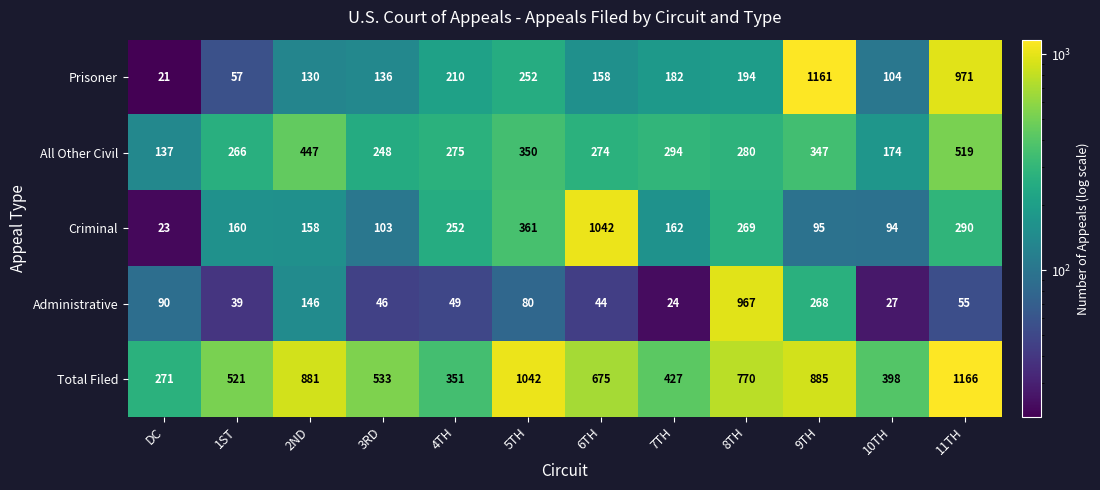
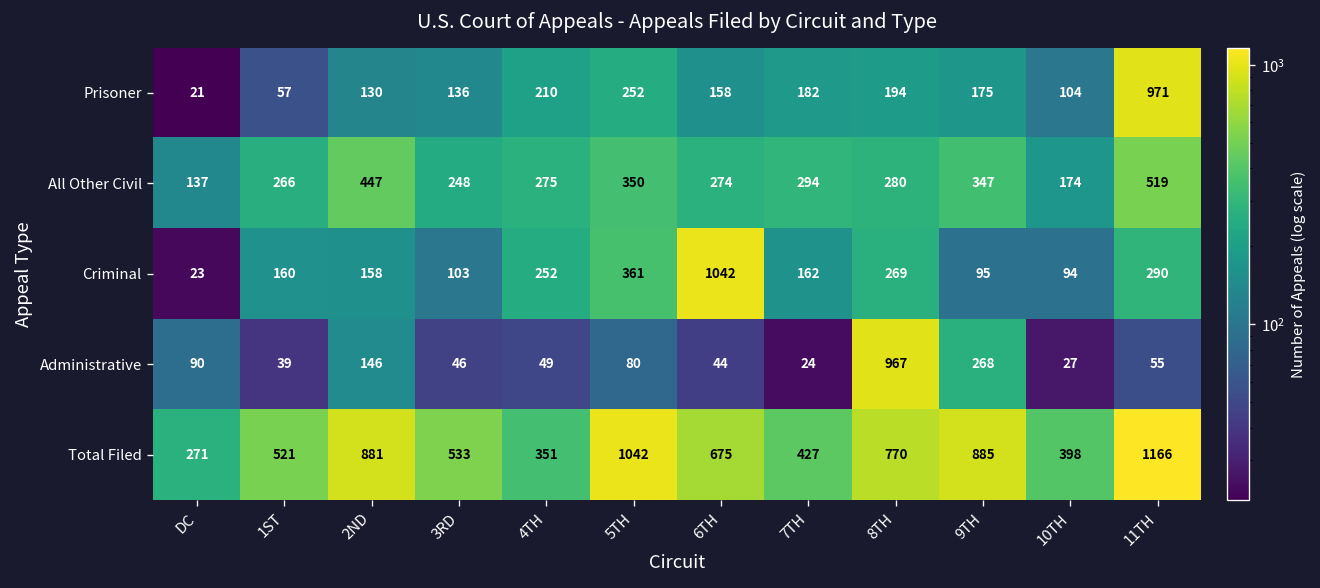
  {
    "Prisoner": {
      "DC": 21,
      "1ST": 57,
      "2ND": 130,
      "3RD": 136,
      "4TH": 210,
      "5TH": 252,
      "6TH": 158,
      "7TH": 182,
      "8TH": 194,
-     "9TH": 1161,
+     "9TH": 175,
      "10TH": 104,
      "11TH": 971
    },
    "All Other Civil": {
      "DC": 137,
      "1ST": 266,
      "2ND": 447,
      "3RD": 248,
      "4TH": 275,
      "5TH": 350,
      "6TH": 274,
      "7TH": 294,
      "8TH": 280,
      "9TH": 347,
      "10TH": 174,
      "11TH": 519
    },
    "Criminal": {
      "DC": 23,
      "1ST": 160,
      "2ND": 158,
      "3RD": 103,
      "4TH": 252,
      "5TH": 361,
      "6TH": 1042,
      "7TH": 162,
      "8TH": 269,
      "9TH": 95,
      "10TH": 94,
      "11TH": 290
    },
    "Administrative": {
      "DC": 90,
      "1ST": 39,
      "2ND": 146,
      "3RD": 46,
      "4TH": 49,
      "5TH": 80,
      "6TH": 44,
      "7TH": 24,
      "8TH": 967,
      "9TH": 268,
      "10TH": 27,
      "11TH": 55
    },
    "Total Filed": {
      "DC": 271,
      "1ST": 521,
      "2ND": 881,
      "3RD": 533,
      "4TH": 351,
      "5TH": 1042,
      "6TH": 675,
      "7TH": 427,
      "8TH": 770,
      "9TH": 885,
      "10TH": 398,
      "11TH": 1166
    }
  }
